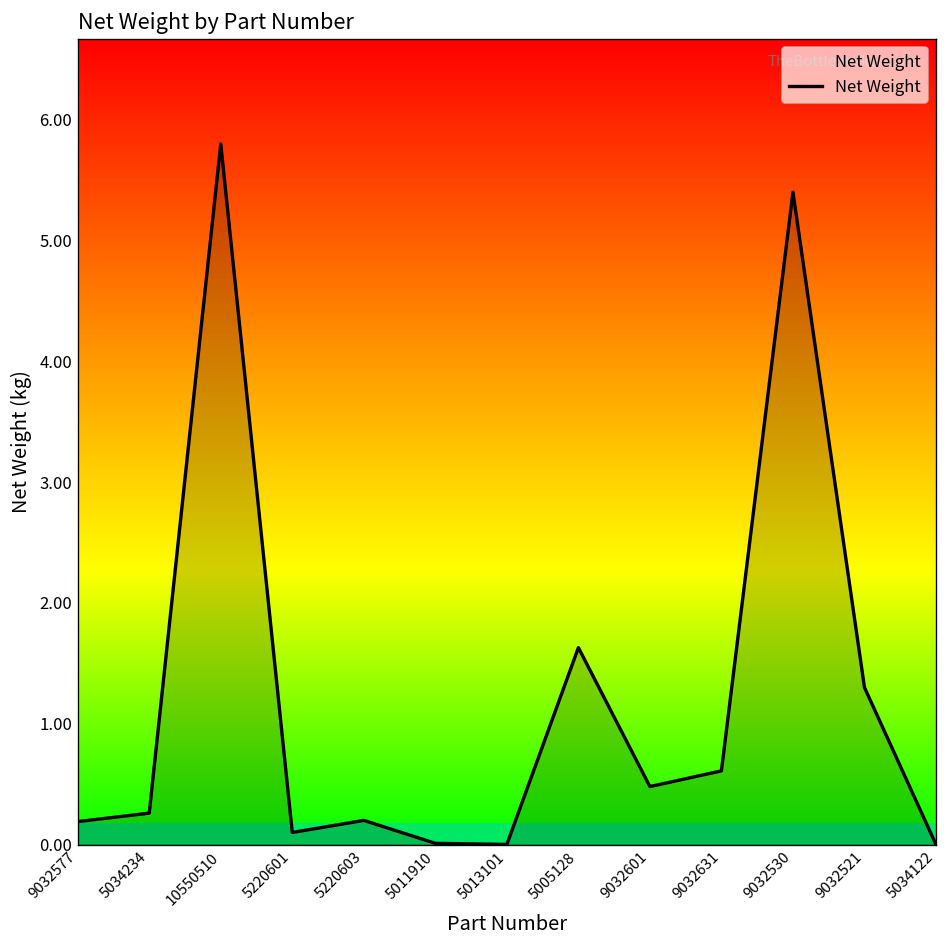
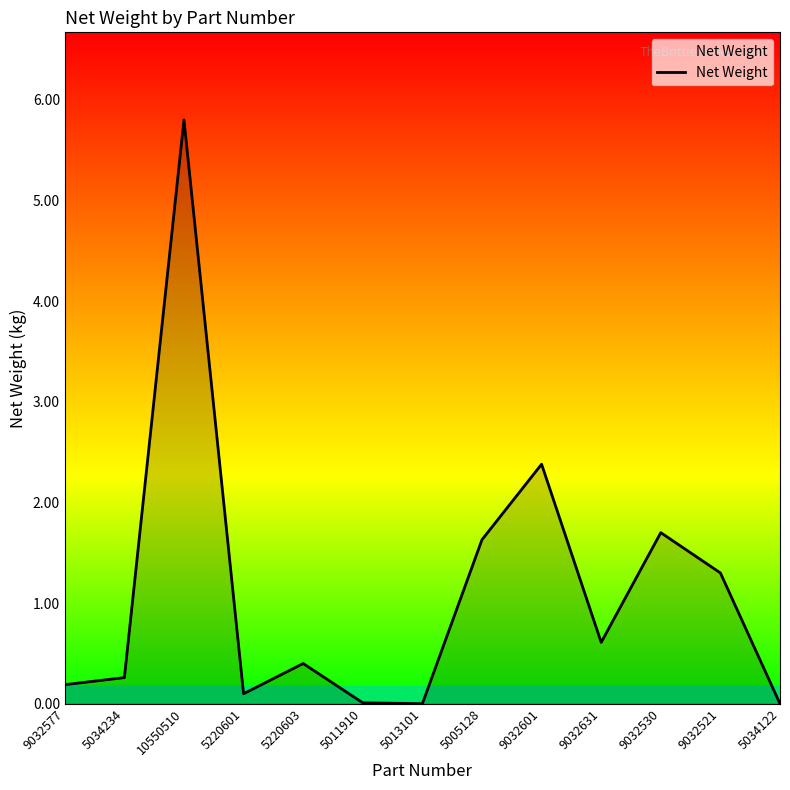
  {
    "9032577": 0.19,
    "5034234": 0.26,
    "10550510": 5.80,
-   "5220603": 0.2,
+   "5220603": 0.4,
    "5005128": 1.63,
-   "9032601": 0.48,
+   "9032601": 2.38,
    "9032631": 0.61,
-   "9032530": 5.4,
+   "9032530": 1.7,
    "9032521": 1.30
  }
